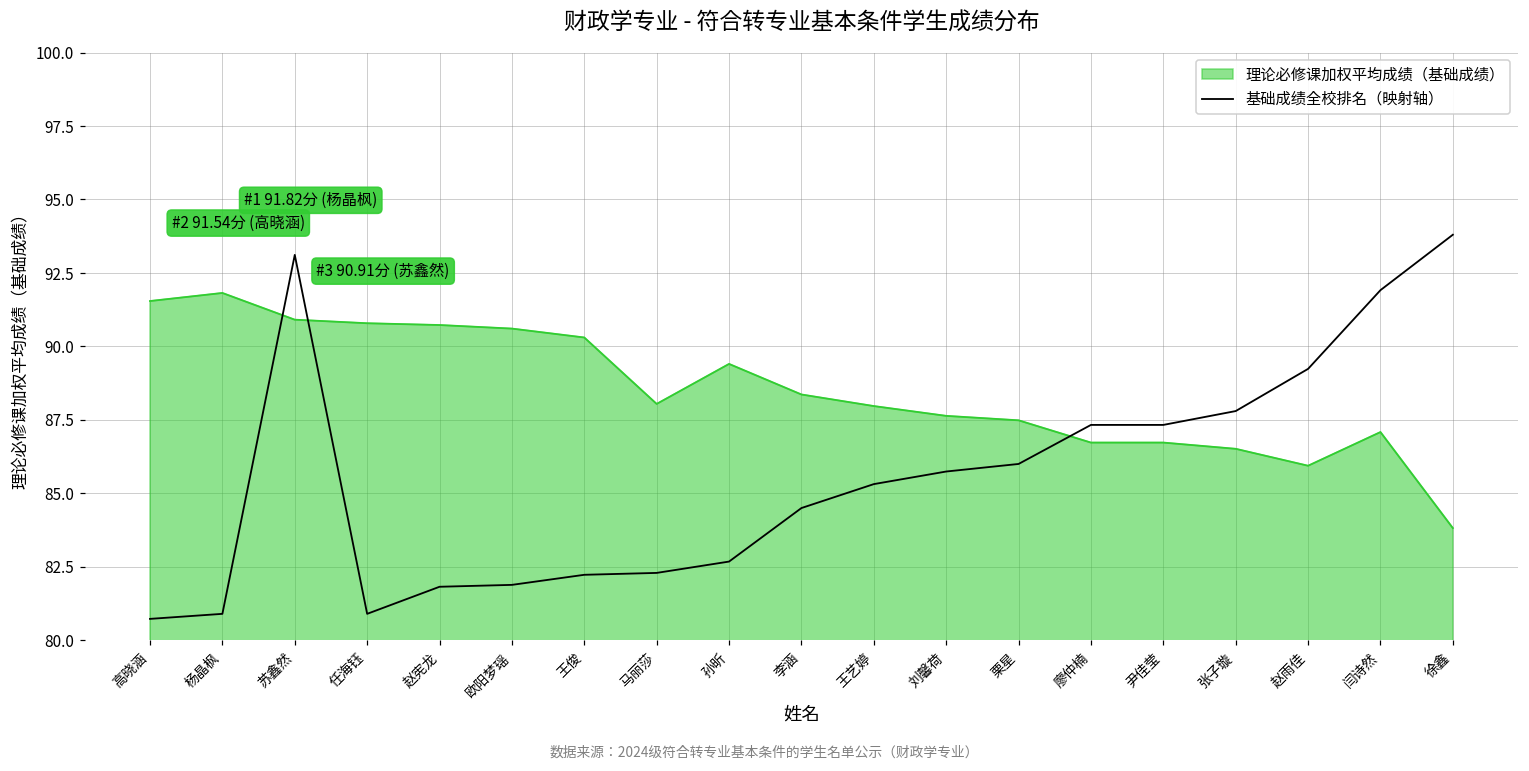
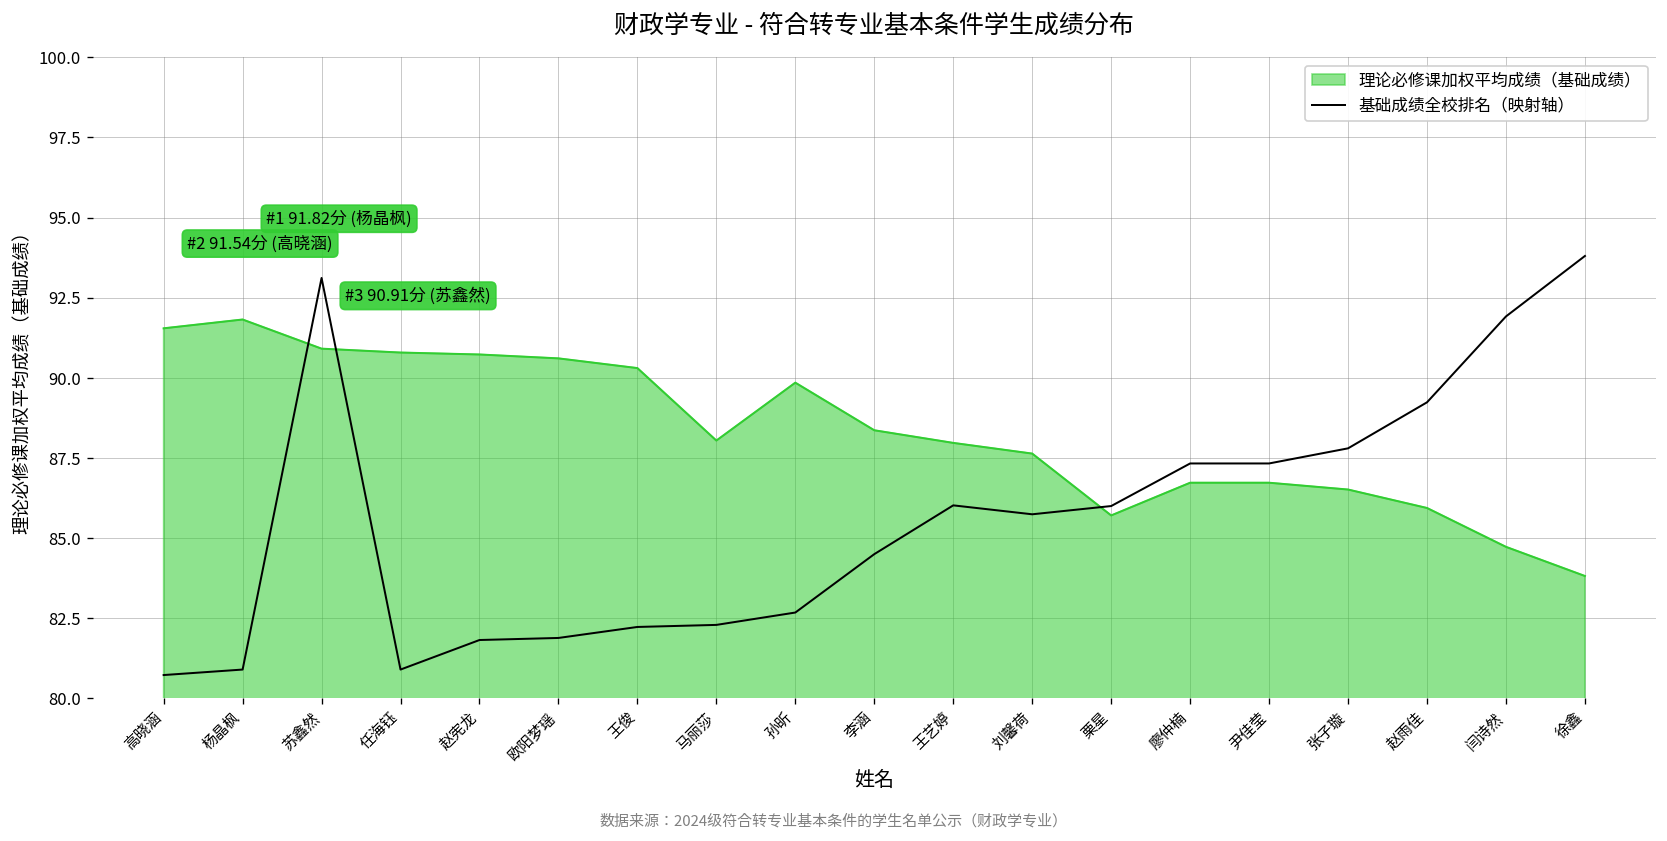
  {
    "理论必修课加权平均成绩（基础成绩）": {
      "高晓涵": 91.5,
      "杨晶枫": 91.8,
      "苏鑫然": 90.9,
      "任海钰": 90.8,
      "赵宪龙": 90.7,
      "欧阳梦瑶": 90.6,
      "王俊": 90.3,
      "马丽莎": 88.0,
-     "孙昕": 89.4,
+     "孙昕": 89.8,
      "李涵": 88.4,
      "王艺婷": 88.0,
      "刘馨荷": 87.6,
-     "栗星": 87.5,
+     "栗星": 85.7,
      "廖仲楠": 86.7,
      "尹佳莹": 86.7,
      "张子璇": 86.5,
      "赵雨佳": 85.9,
-     "闫诗然": 87.1,
+     "闫诗然": 84.7,
      "徐鑫": 83.8
    },
    "基础成绩全校排名（映射轴）": {
      "高晓涵": 80.7,
      "杨晶枫": 80.9,
      "任海钰": 80.9,
      "赵宪龙": 81.8,
      "欧阳梦瑶": 81.9,
      "王俊": 82.2,
      "马丽莎": 82.3,
      "孙昕": 82.7,
      "李涵": 84.5,
-     "王艺婷": 85.3,
+     "王艺婷": 86.0,
      "刘馨荷": 85.7,
      "栗星": 86.0,
      "廖仲楠": 87.3,
      "尹佳莹": 87.3,
      "张子璇": 87.8,
      "赵雨佳": 89.2,
      "闫诗然": 91.9,
      "徐鑫": 93.8
    }
  }
